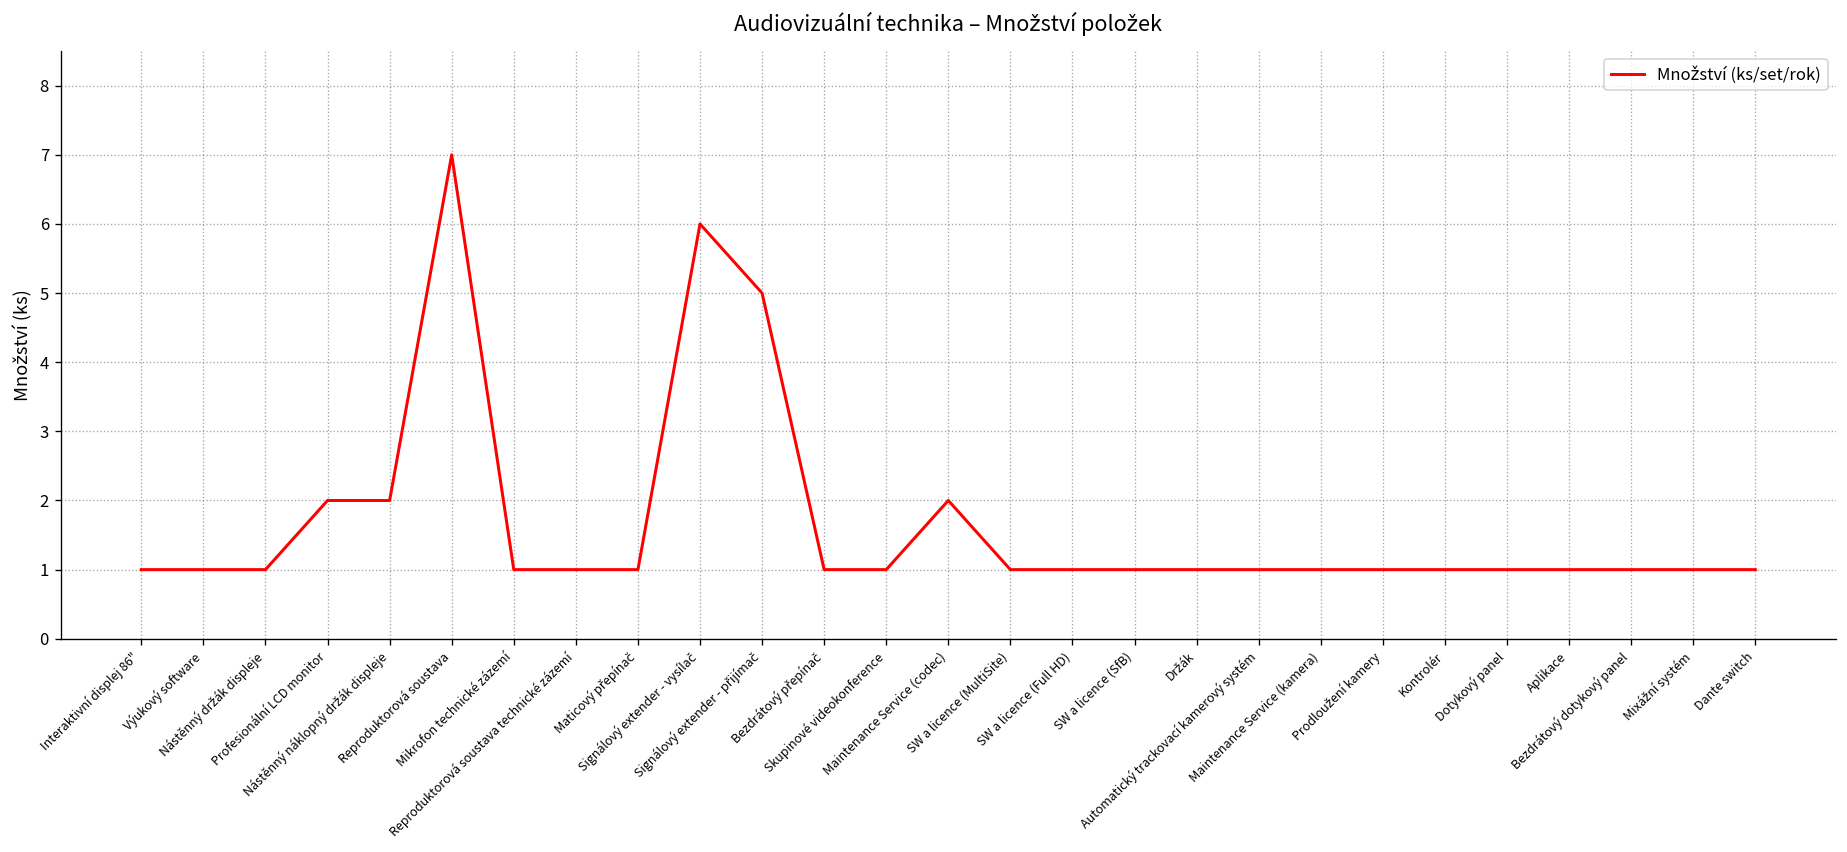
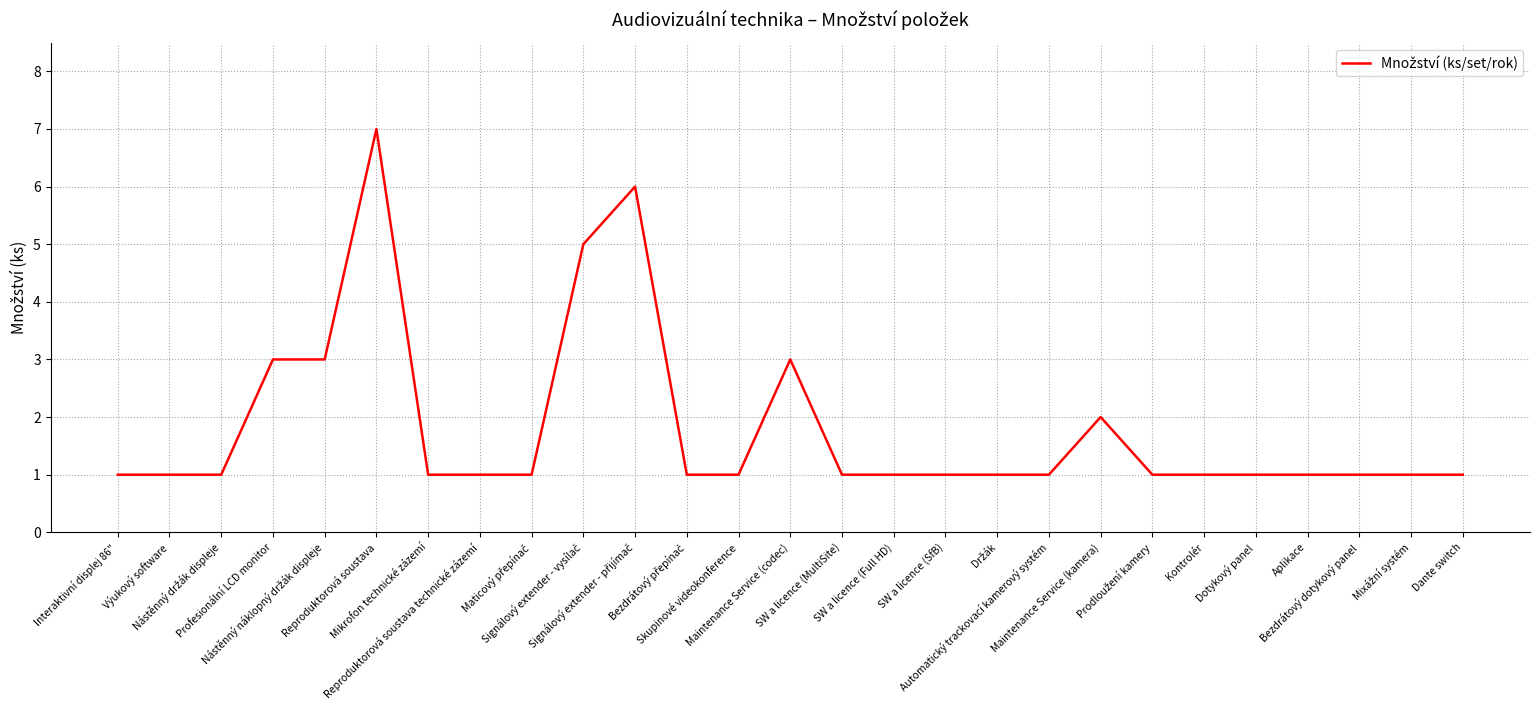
  {
    "Interaktivní displej 86\"": 1,
    "Výukový software": 1,
    "Nástěnný držák displeje": 1,
-   "Profesionální LCD monitor": 2,
-   "Nástěnný náklopný držák displeje": 2,
+   "Profesionální LCD monitor": 3,
+   "Nástěnný náklopný držák displeje": 3,
    "Reproduktorová soustava": 7,
    "Mikrofon technické zázemí": 1,
    "Reproduktorová soustava technické zázemí": 1,
    "Maticový přepínač": 1,
-   "Signálový extender - vysílač": 6,
-   "Signálový extender - přijímač": 5,
+   "Signálový extender - vysílač": 5,
+   "Signálový extender - přijímač": 6,
    "Bezdrátový přepínač": 1,
    "Skupinové videokonference": 1,
-   "Maintenance Service (codec)": 2,
+   "Maintenance Service (codec)": 3,
    "SW a licence (MultiSite)": 1,
    "SW a licence (Full HD)": 1,
    "SW a licence (SfB)": 1,
    "Držák": 1,
    "Automatický trackovací kamerový systém": 1,
-   "Maintenance Service (kamera)": 1,
+   "Maintenance Service (kamera)": 2,
    "Prodloužení kamery": 1,
    "Kontrolér": 1,
    "Dotykový panel": 1,
    "Aplikace": 1,
    "Bezdrátový dotykový panel": 1,
    "Mixážní systém": 1,
    "Dante switch": 1
  }
